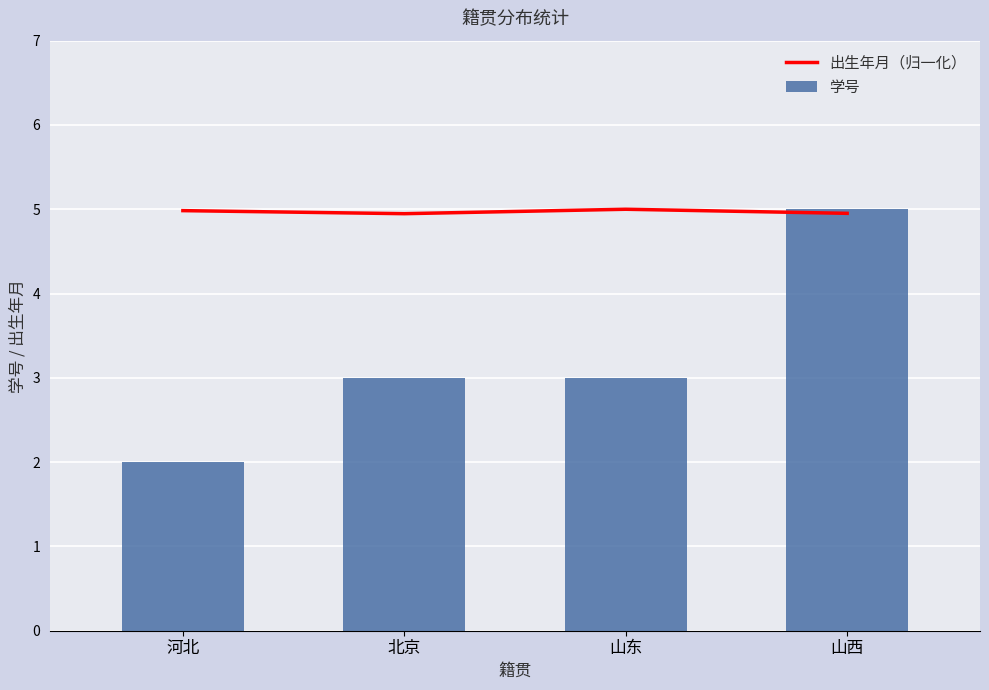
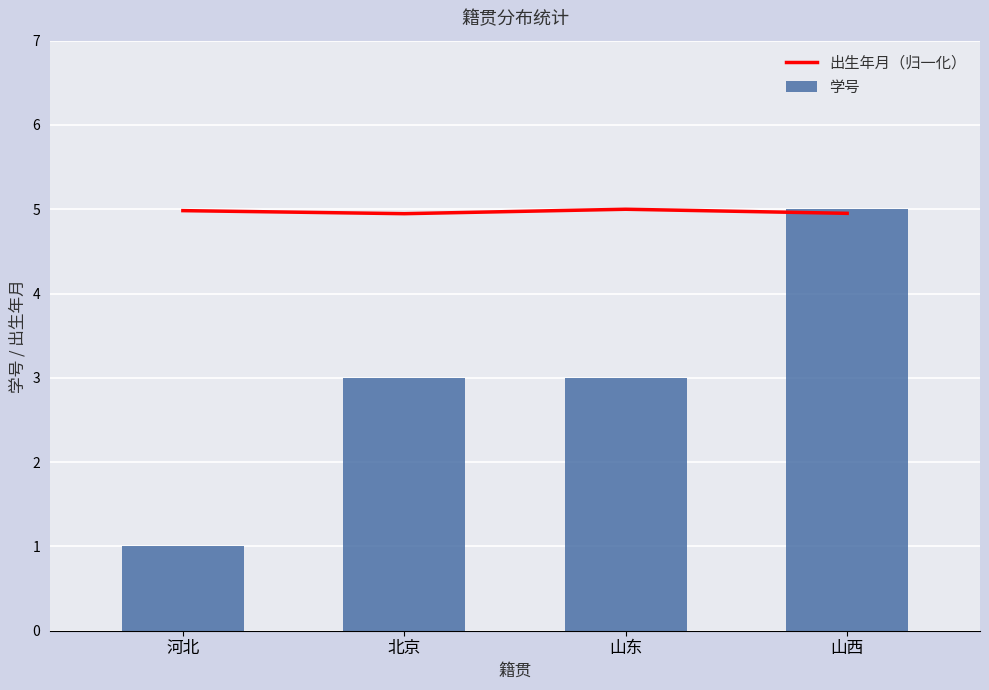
  {
    "学号": {
-     "河北": 2,
+     "河北": 1,
      "北京": 3,
      "山东": 3,
      "山西": 5
    },
    "出生年月（归一化）": {
      "河北": 5,
      "北京": 4.9,
      "山东": 5,
      "山西": 5.0
    }
  }
